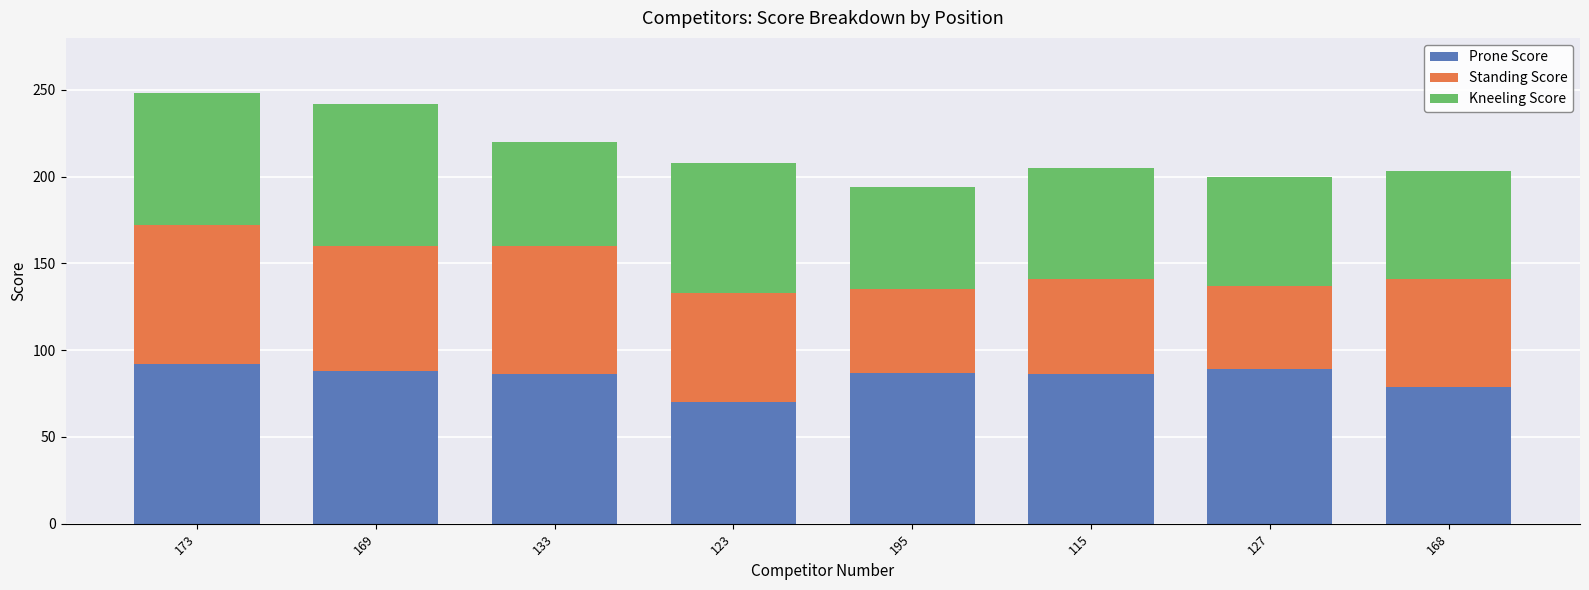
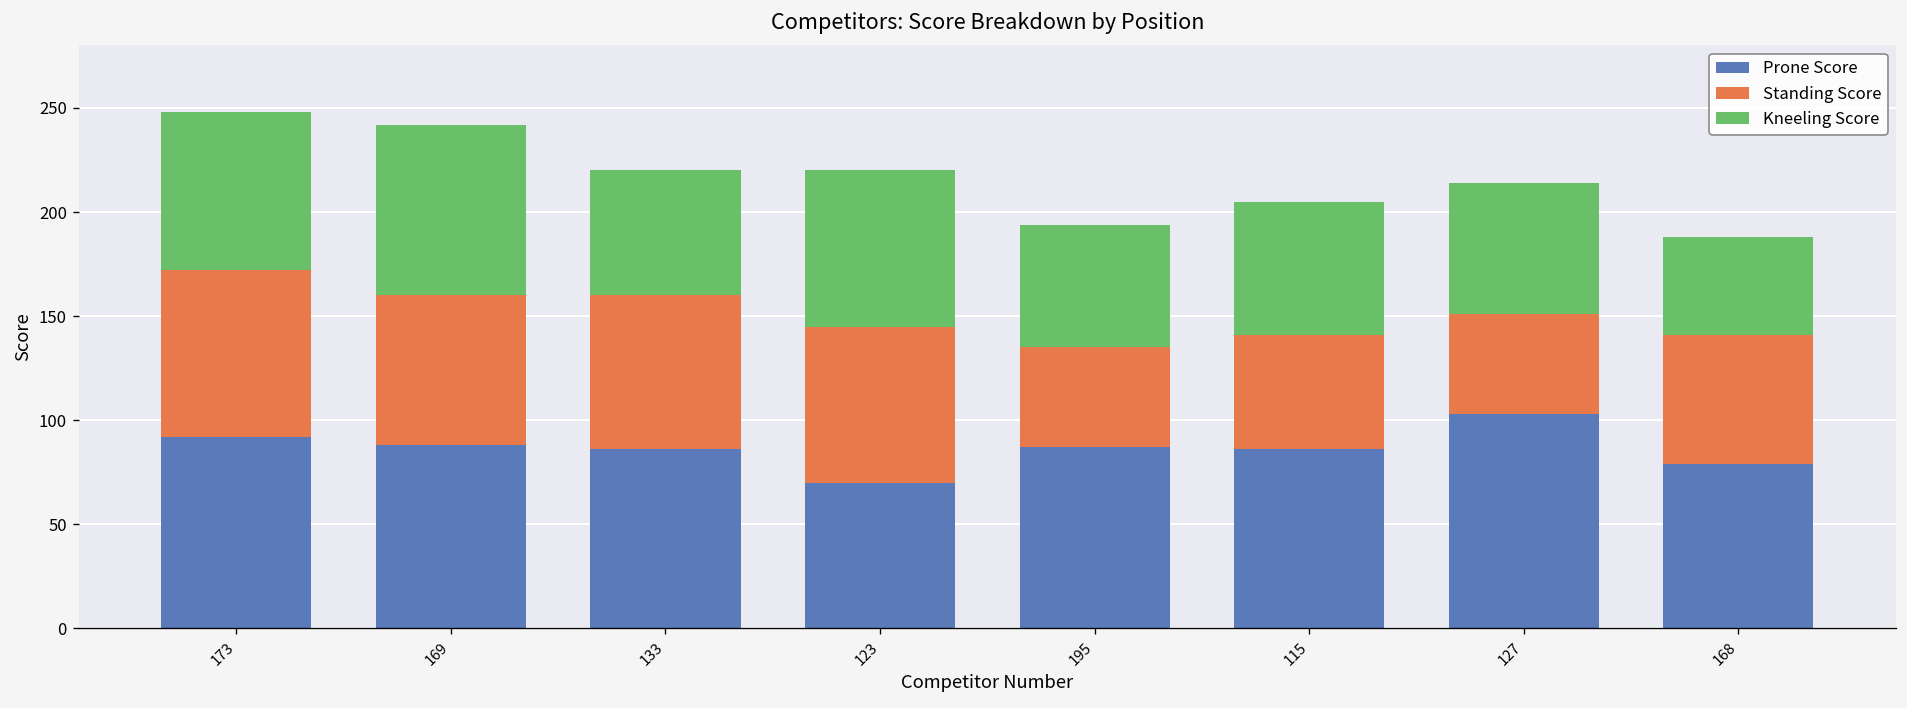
  {
    "Prone Score": {
      "173": 92,
      "169": 88,
      "133": 86,
      "123": 70,
      "195": 87,
      "115": 86,
-     "127": 89,
+     "127": 103,
      "168": 79
    },
    "Standing Score": {
      "173": 80,
      "169": 72,
      "133": 74,
-     "123": 63,
+     "123": 75,
      "195": 48,
      "115": 55,
      "127": 48,
      "168": 62
    },
    "Kneeling Score": {
      "173": 76,
      "169": 82,
      "133": 60,
      "123": 75,
      "195": 59,
      "115": 64,
      "127": 63,
-     "168": 62
+     "168": 47
    }
  }
